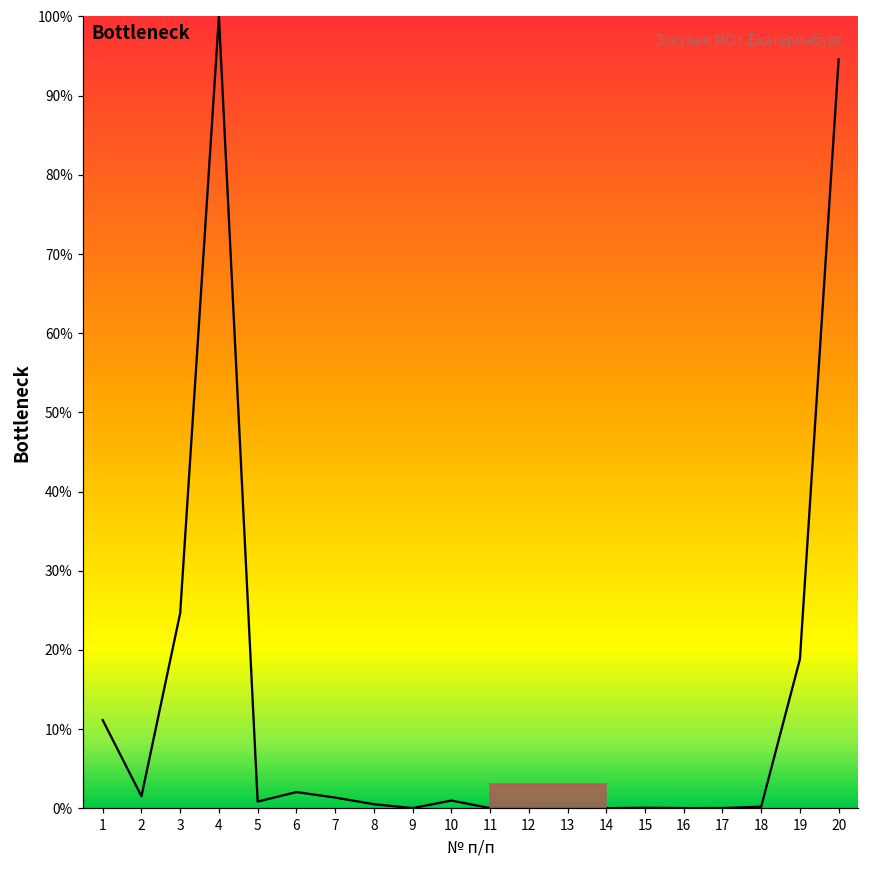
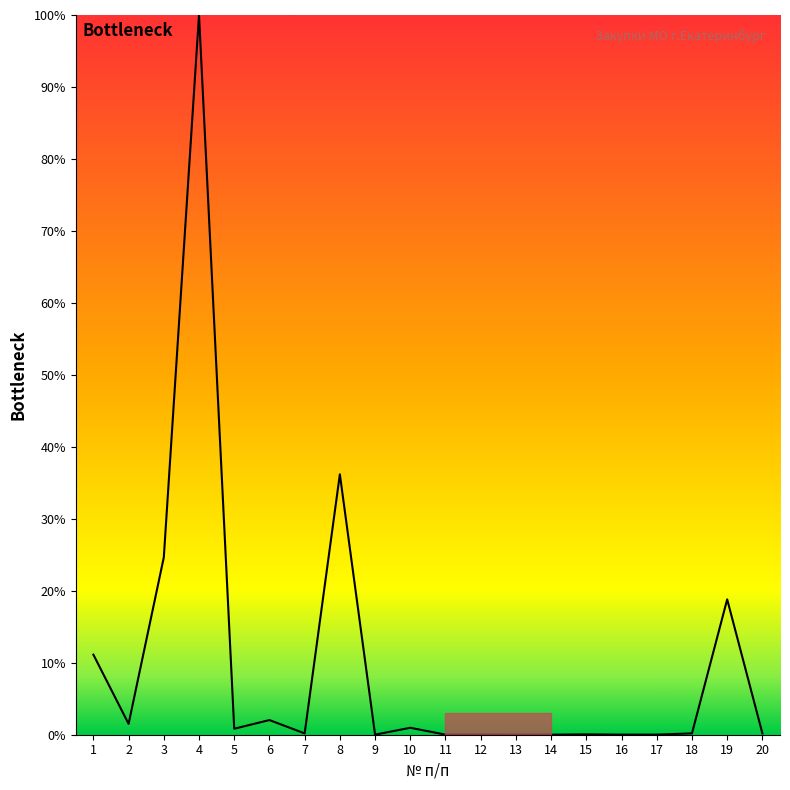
  {
    "1": "11%",
    "2": "2%",
    "3": "25%",
    "4": "100%",
    "5": "1%",
    "6": "2%",
-   "7": "1%",
-   "8": "1%",
+   "7": "0%",
+   "8": "36%",
    "9": "0%",
    "10": "1%",
    "15": "0%",
    "16": "0%",
    "17": "0%",
    "18": "0%",
    "19": "19%",
-   "20": "95%"
+   "20": "0%"
  }
